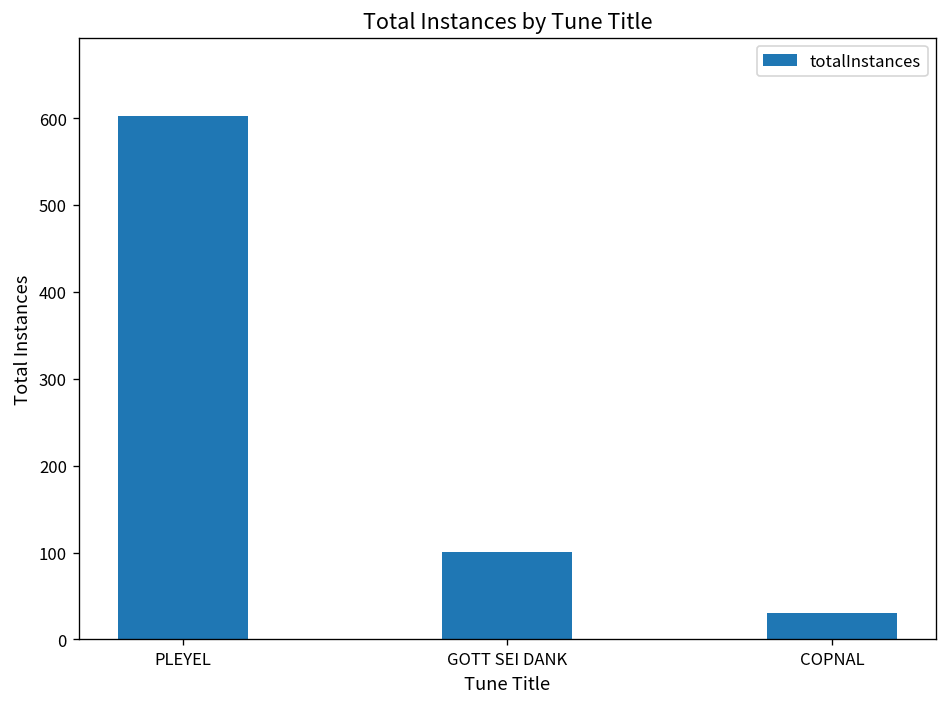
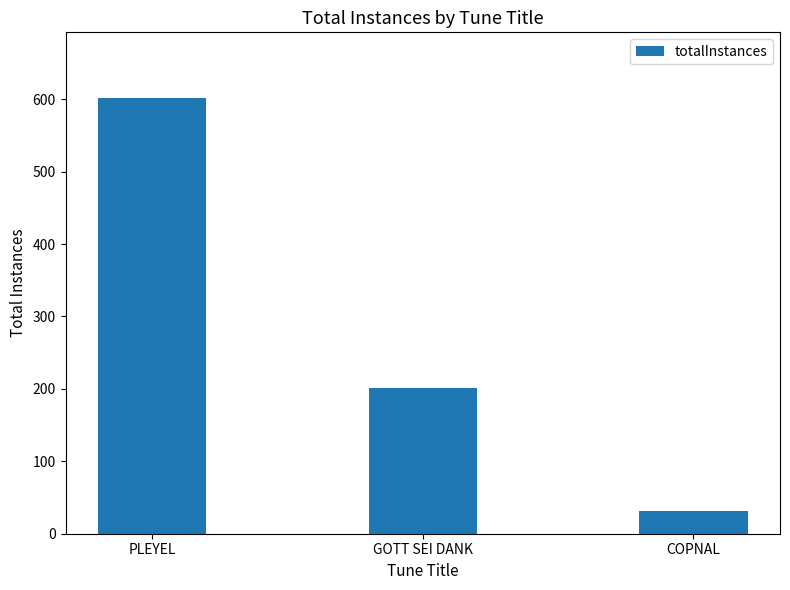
  {
    "PLEYEL": 600,
-   "GOTT SEI DANK": 100,
+   "GOTT SEI DANK": 200,
    "COPNAL": 30
  }
